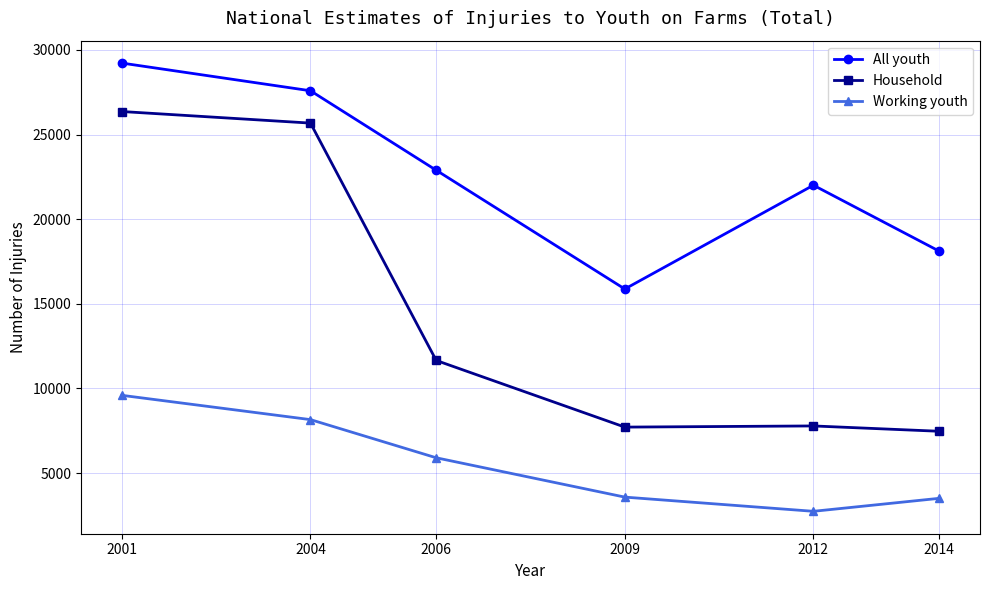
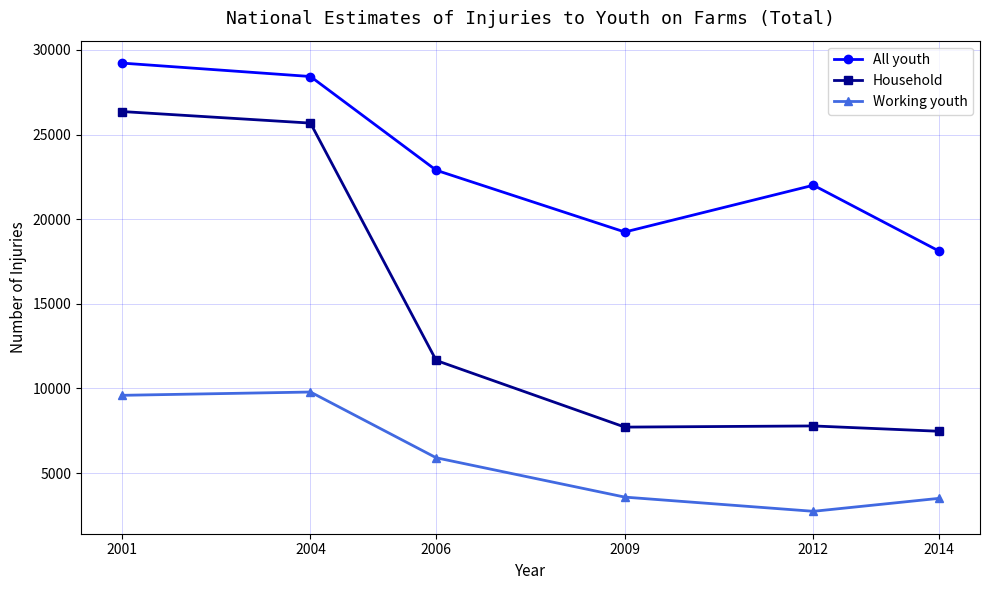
  {
    "All youth": {
      "2001": 29200,
-     "2004": 27600,
+     "2004": 28400,
      "2006": 22900,
-     "2009": 15900,
+     "2009": 19200,
      "2012": 22000,
      "2014": 18100
    },
    "Household": {
      "2001": 26400,
      "2004": 25700,
      "2006": 11700,
      "2009": 7700,
      "2012": 7800,
      "2014": 7500
    },
    "Working youth": {
      "2001": 9600,
-     "2004": 8200,
+     "2004": 9800,
      "2006": 5900,
      "2009": 3600,
      "2012": 2700,
      "2014": 3500
    }
  }
